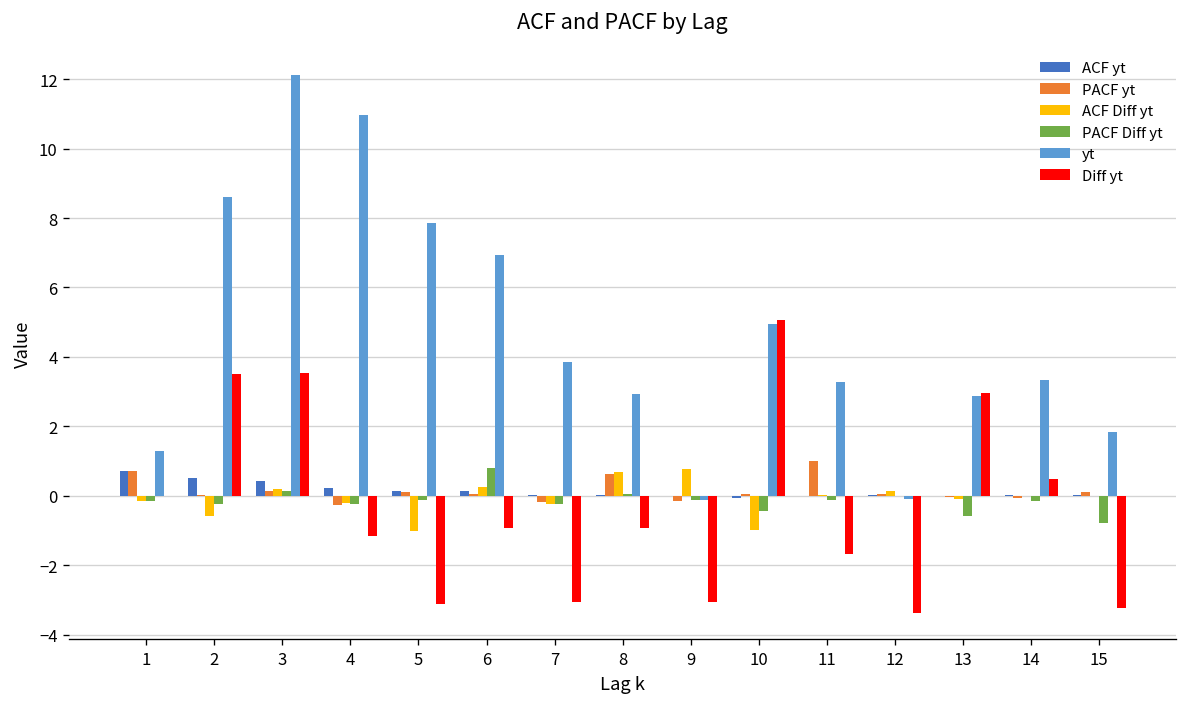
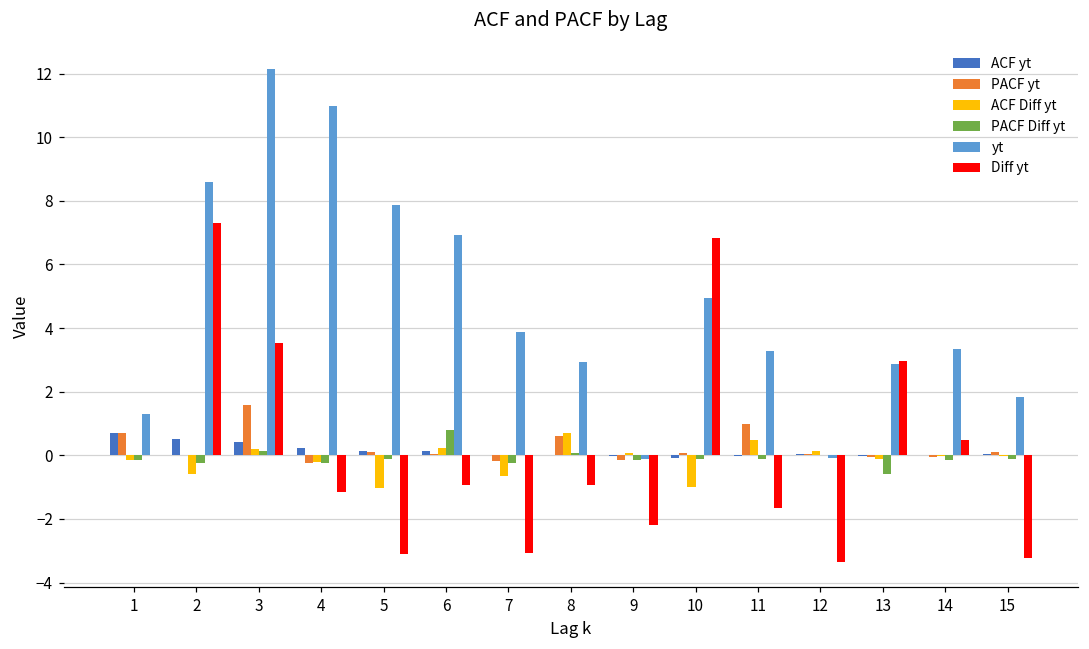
  {
    "PACF yt": {
      "1": 0.7,
-     "3": 0.1,
+     "3": 1.6,
      "4": -0.3,
      "5": 0.1,
      "7": -0.2,
      "8": 0.6,
      "9": -0.2,
      "11": 1.0,
      "15": 0.1
    },
    "ACF Diff yt": {
      "1": -0.1,
      "2": -0.6,
      "3": 0.2,
      "4": -0.2,
      "5": -1.0,
      "6": 0.2,
-     "7": -0.2,
+     "7": -0.7,
      "8": 0.7,
-     "9": 0.8,
+     "9": 0.1,
      "10": -1.0,
-     "11": 0.0,
+     "11": 0.5,
      "12": 0.1,
      "13": -0.1
    },
    "PACF Diff yt": {
      "1": -0.1,
      "2": -0.2,
      "3": 0.1,
      "4": -0.2,
      "5": -0.1,
      "6": 0.8,
      "7": -0.2,
      "9": -0.1,
-     "10": -0.5,
+     "10": -0.1,
      "11": -0.1,
      "13": -0.6,
      "14": -0.1,
-     "15": -0.8
+     "15": -0.1
    },
    "Diff yt": {
      "1": 0.0,
-     "2": 3.5,
+     "2": 7.3,
      "3": 3.5,
      "4": -1.2,
      "5": -3.1,
      "6": -0.9,
      "7": -3.1,
      "8": -0.9,
-     "9": -3.1,
-     "10": 5.1,
+     "9": -2.2,
+     "10": 6.8,
      "11": -1.7,
      "12": -3.4,
      "13": 3.0,
      "14": 0.5,
      "15": -3.2
    }
  }
